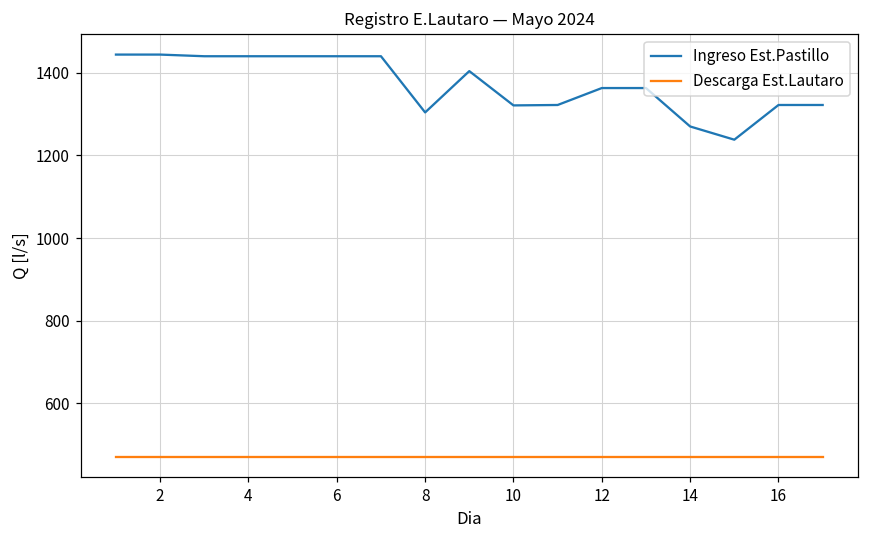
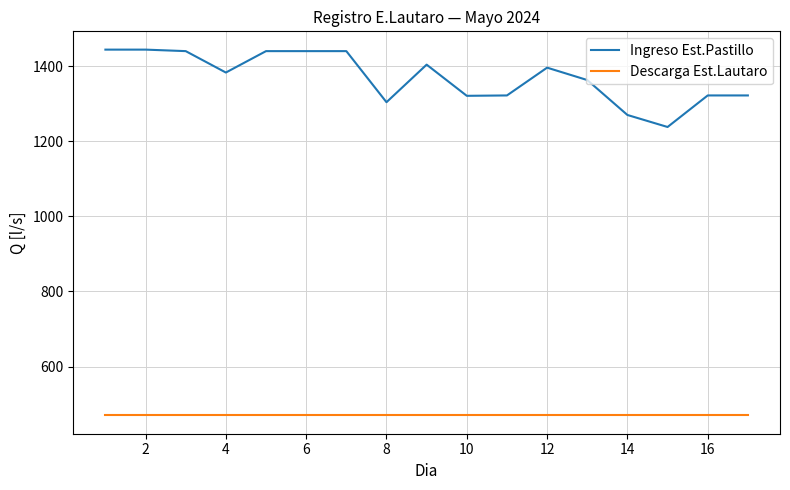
  {
    "Ingreso Est.Pastillo": {
      "2": 1440,
-     "4": 1440,
+     "4": 1380,
      "6": 1440,
      "8": 1300,
      "10": 1320,
-     "12": 1360,
+     "12": 1400,
      "14": 1270,
      "16": 1320
    },
    "Descarga Est.Lautaro": {
      "2": 470,
      "4": 470,
      "6": 470,
      "8": 470,
      "10": 470,
      "12": 470,
      "14": 470,
      "16": 470
    }
  }
